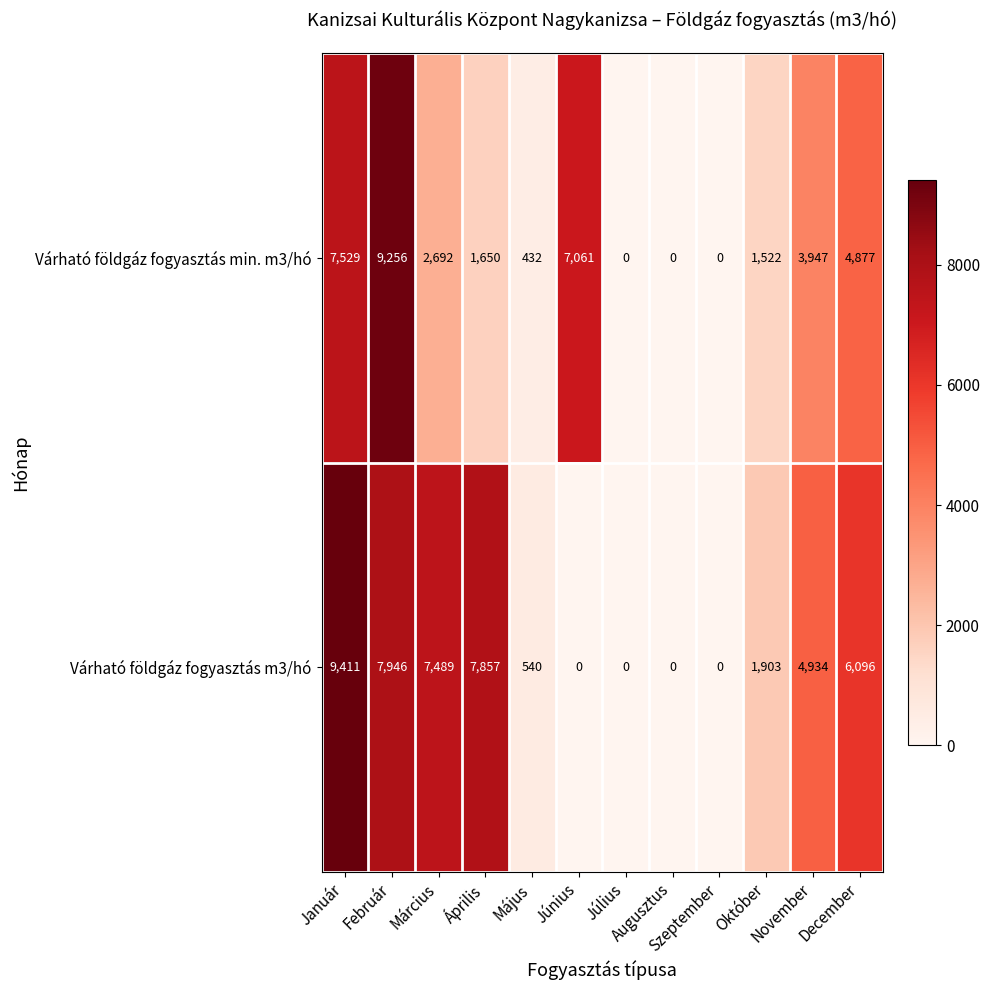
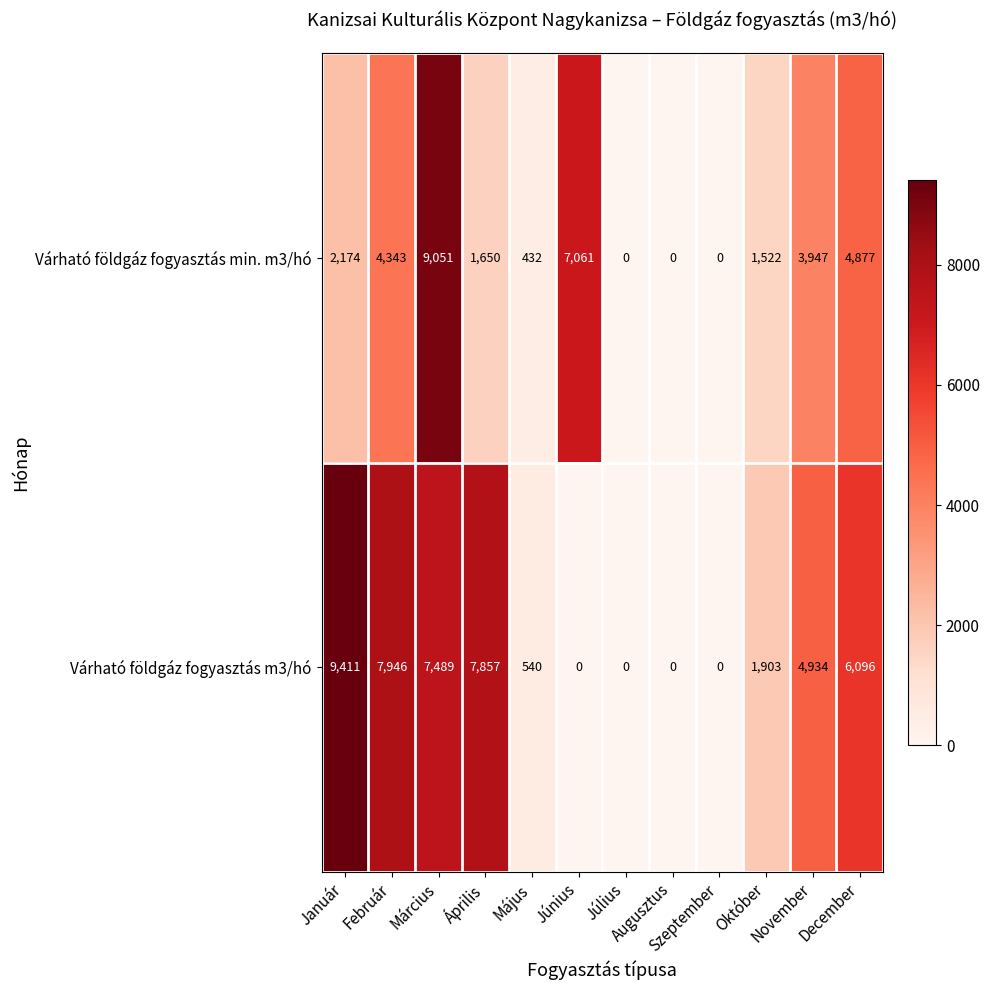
  {
    "Várható földgáz fogyasztás min. m3/hó": {
-     "Január": "7,529",
-     "Február": "9,256",
-     "Március": "2,692",
+     "Január": "2,174",
+     "Február": "4,343",
+     "Március": "9,051",
      "Április": "1,650",
      "Május": "432",
      "Június": "7,061",
      "Július": "0",
      "Augusztus": "0",
      "Szeptember": "0",
      "Október": "1,522",
      "November": "3,947",
      "December": "4,877"
    },
    "Várható földgáz fogyasztás m3/hó": {
      "Január": "9,411",
      "Február": "7,946",
      "Március": "7,489",
      "Április": "7,857",
      "Május": "540",
      "Június": "0",
      "Július": "0",
      "Augusztus": "0",
      "Szeptember": "0",
      "Október": "1,903",
      "November": "4,934",
      "December": "6,096"
    }
  }
